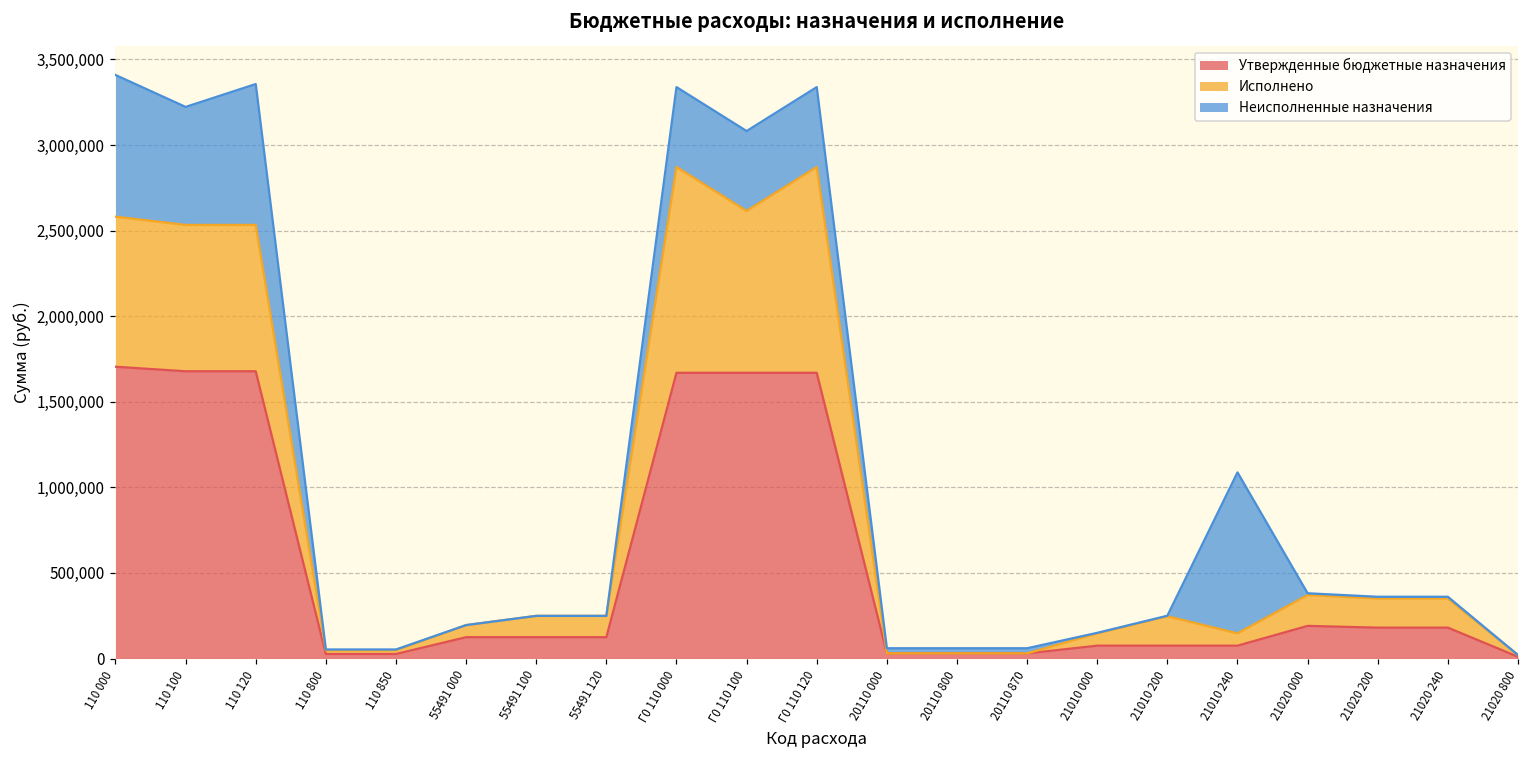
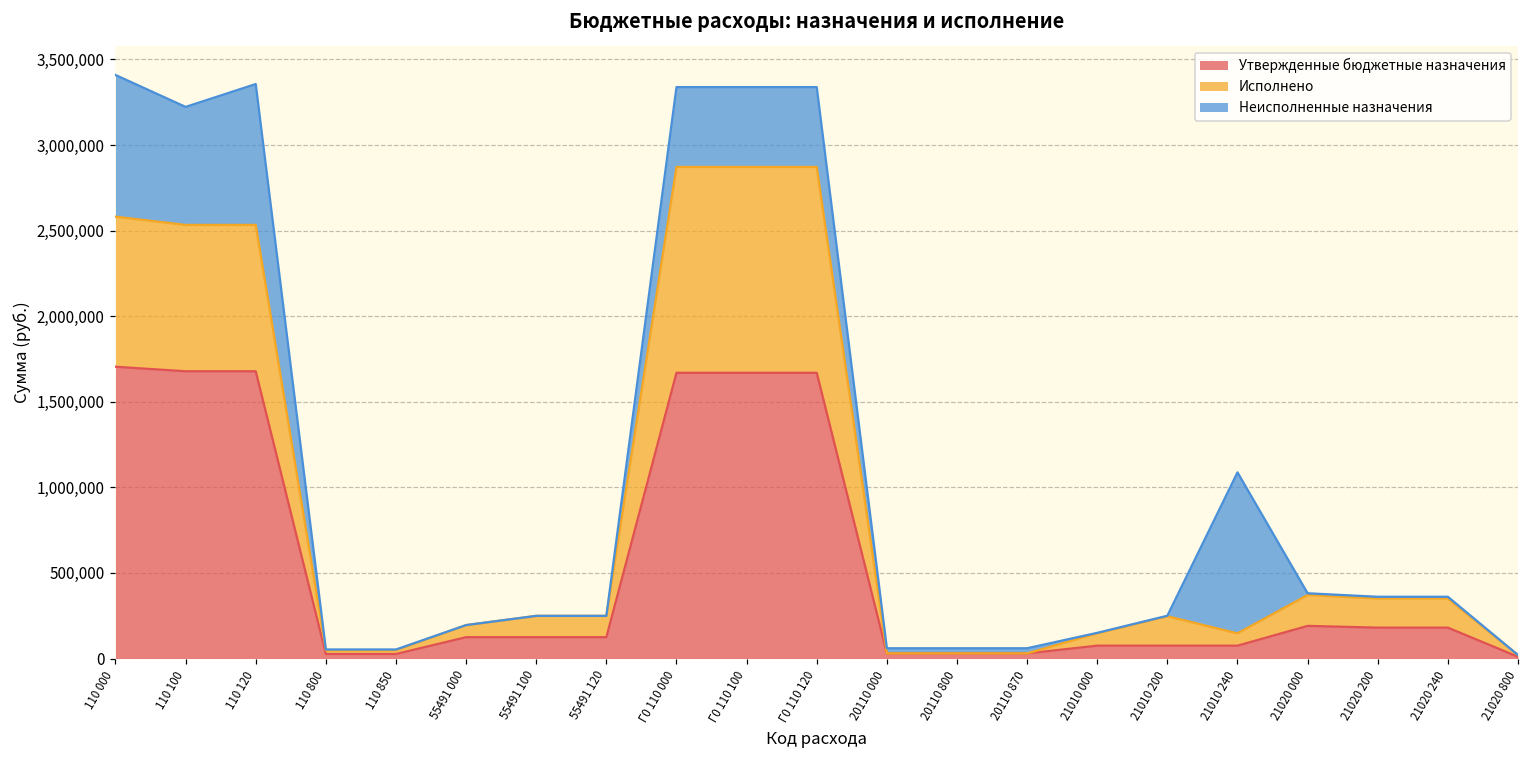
  {
    "Утвержденные бюджетные назначения": {
      "110 000": "1,700,000",
      "110 100": "1,680,000",
      "110 120": "1,680,000",
      "110 800": "30,000",
      "110 850": "30,000",
      "55491 000": "120,000",
      "55491 100": "120,000",
      "55491 120": "120,000",
      "Г0 110 000": "1,670,000",
      "Г0 110 100": "1,670,000",
      "Г0 110 120": "1,670,000",
      "21010 000": "80,000",
      "21010 200": "80,000",
      "21010 240": "80,000",
      "21020 000": "190,000",
      "21020 200": "180,000",
      "21020 240": "180,000"
    },
    "Исполнено": {
      "110 000": "880,000",
      "110 100": "860,000",
      "110 120": "860,000",
      "Г0 110 000": "1,200,000",
-     "Г0 110 100": "950,000",
+     "Г0 110 100": "1,200,000",
      "Г0 110 120": "1,200,000",
      "21010 240": "70,000"
    },
    "Неисполненные назначения": {
      "110 000": "830,000",
      "110 100": "690,000",
      "110 120": "820,000",
      "Г0 110 000": "470,000",
      "Г0 110 100": "470,000",
      "Г0 110 120": "470,000",
      "20110 000": "30,000",
      "20110 800": "30,000",
      "20110 870": "30,000",
      "21010 240": "940,000"
    }
  }
